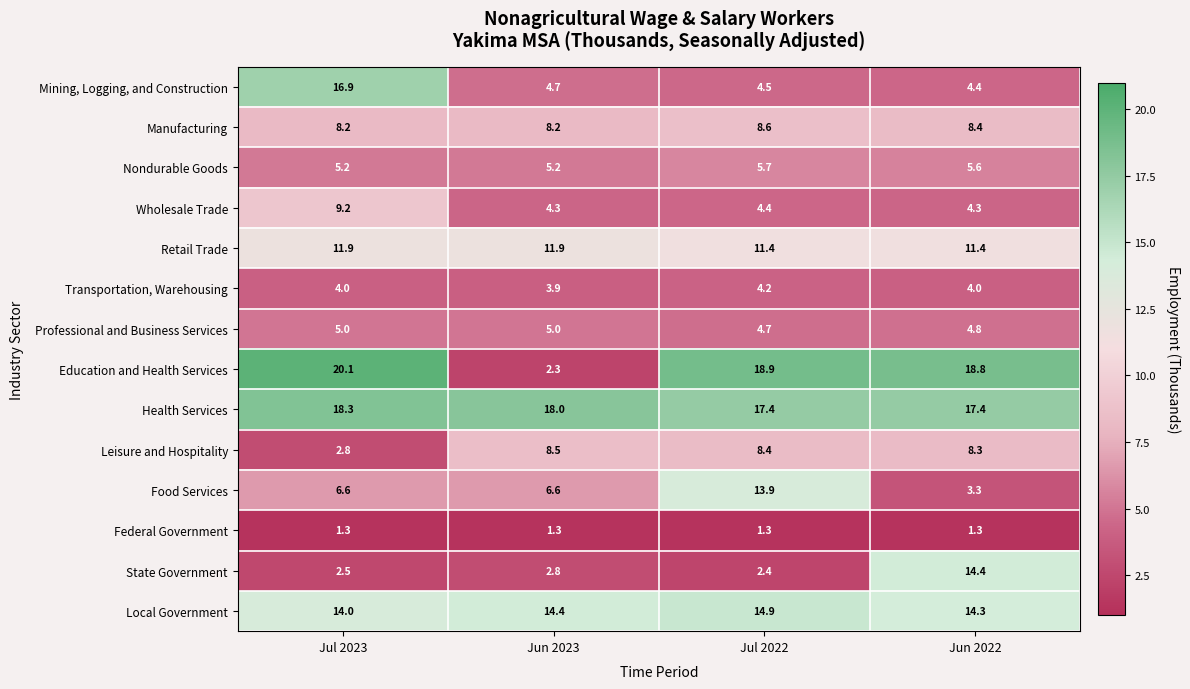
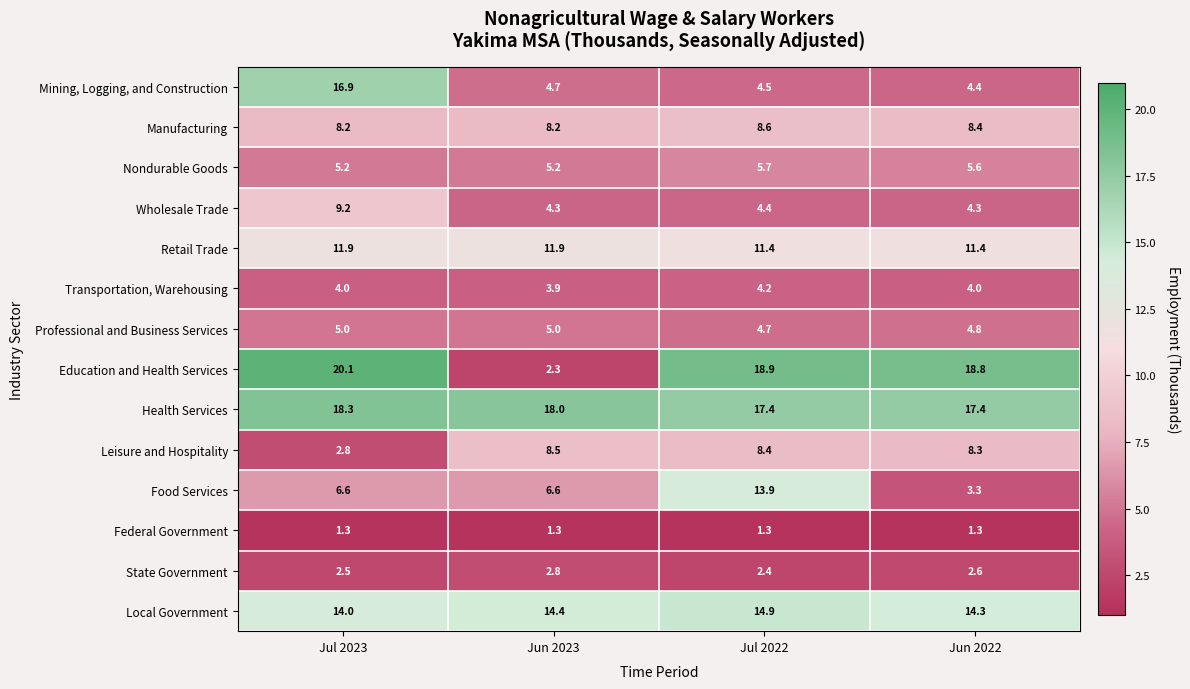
  {
    "Mining, Logging, and Construction": {
      "Jul 2023": 16.9,
      "Jun 2023": 4.7,
      "Jul 2022": 4.5,
      "Jun 2022": 4.4
    },
    "Manufacturing": {
      "Jul 2023": 8.2,
      "Jun 2023": 8.2,
      "Jul 2022": 8.6,
      "Jun 2022": 8.4
    },
    "Nondurable Goods": {
      "Jul 2023": 5.2,
      "Jun 2023": 5.2,
      "Jul 2022": 5.7,
      "Jun 2022": 5.6
    },
    "Wholesale Trade": {
      "Jul 2023": 9.2,
      "Jun 2023": 4.3,
      "Jul 2022": 4.4,
      "Jun 2022": 4.3
    },
    "Retail Trade": {
      "Jul 2023": 11.9,
      "Jun 2023": 11.9,
      "Jul 2022": 11.4,
      "Jun 2022": 11.4
    },
    "Transportation, Warehousing": {
      "Jul 2023": 4.0,
      "Jun 2023": 3.9,
      "Jul 2022": 4.2,
      "Jun 2022": 4.0
    },
    "Professional and Business Services": {
      "Jul 2023": 5.0,
      "Jun 2023": 5.0,
      "Jul 2022": 4.7,
      "Jun 2022": 4.8
    },
    "Education and Health Services": {
      "Jul 2023": 20.1,
      "Jun 2023": 2.3,
      "Jul 2022": 18.9,
      "Jun 2022": 18.8
    },
    "Health Services": {
      "Jul 2023": 18.3,
      "Jun 2023": 18.0,
      "Jul 2022": 17.4,
      "Jun 2022": 17.4
    },
    "Leisure and Hospitality": {
      "Jul 2023": 2.8,
      "Jun 2023": 8.5,
      "Jul 2022": 8.4,
      "Jun 2022": 8.3
    },
    "Food Services": {
      "Jul 2023": 6.6,
      "Jun 2023": 6.6,
      "Jul 2022": 13.9,
      "Jun 2022": 3.3
    },
    "Federal Government": {
      "Jul 2023": 1.3,
      "Jun 2023": 1.3,
      "Jul 2022": 1.3,
      "Jun 2022": 1.3
    },
    "State Government": {
      "Jul 2023": 2.5,
      "Jun 2023": 2.8,
      "Jul 2022": 2.4,
-     "Jun 2022": 14.4
+     "Jun 2022": 2.6
    },
    "Local Government": {
      "Jul 2023": 14.0,
      "Jun 2023": 14.4,
      "Jul 2022": 14.9,
      "Jun 2022": 14.3
    }
  }
